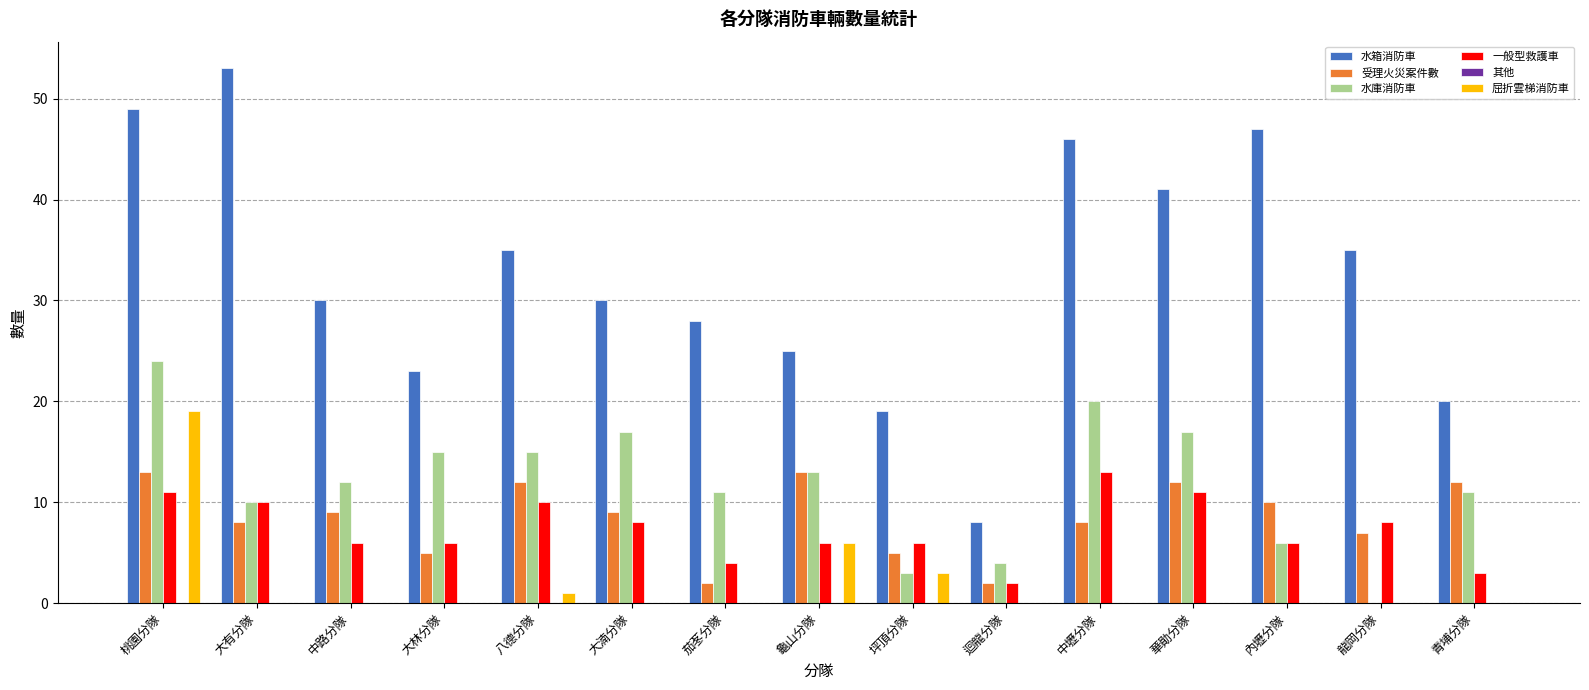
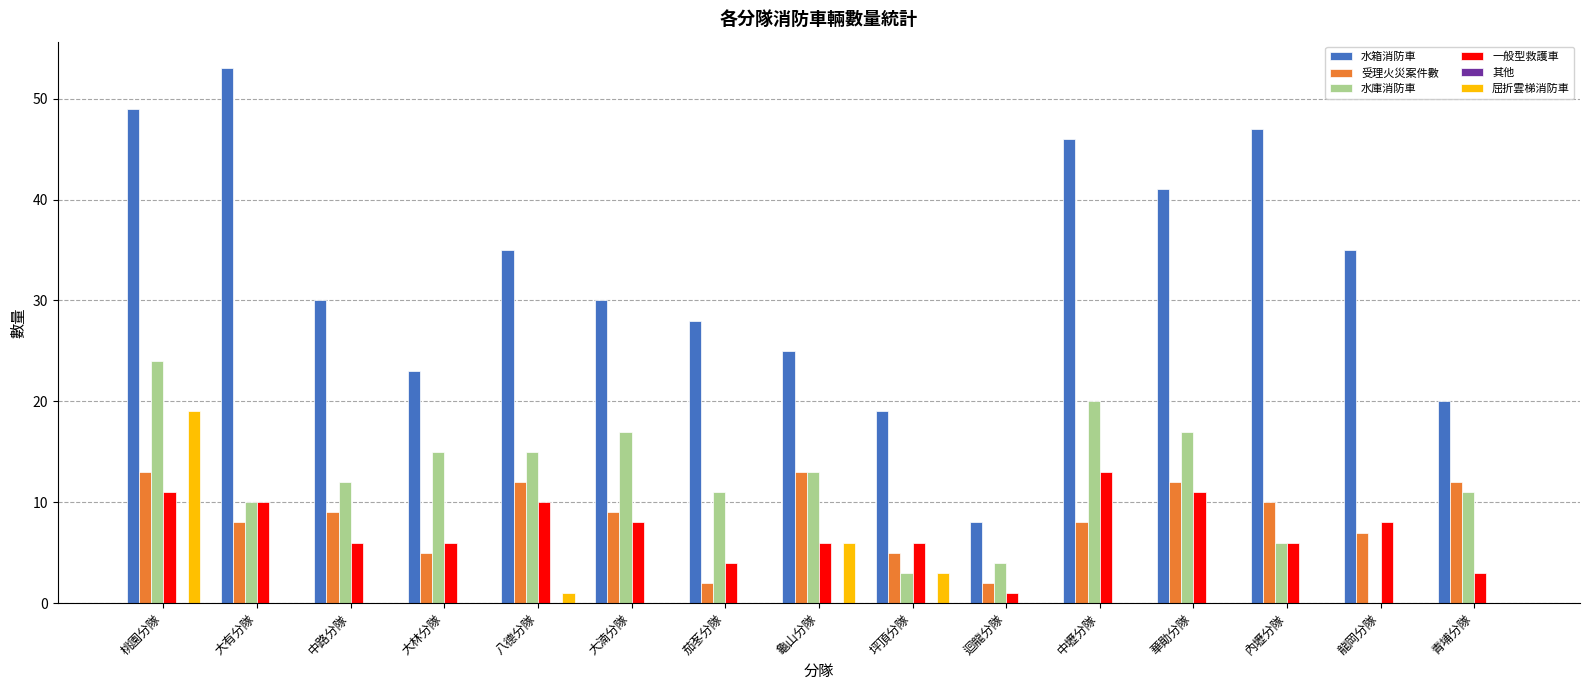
  {
    "水箱消防車": {
      "桃園分隊": 49,
      "大有分隊": 53,
      "中路分隊": 30,
      "大林分隊": 23,
      "八德分隊": 35,
      "大湳分隊": 30,
      "茄苳分隊": 28,
      "龜山分隊": 25,
      "坪頂分隊": 19,
      "迴龍分隊": 8,
      "中壢分隊": 46,
      "華勛分隊": 41,
      "內壢分隊": 47,
      "龍岡分隊": 35,
      "青埔分隊": 20
    },
    "受理火災案件數": {
      "桃園分隊": 13,
      "大有分隊": 8,
      "中路分隊": 9,
      "大林分隊": 5,
      "八德分隊": 12,
      "大湳分隊": 9,
      "茄苳分隊": 2,
      "龜山分隊": 13,
      "坪頂分隊": 5,
      "迴龍分隊": 2,
      "中壢分隊": 8,
      "華勛分隊": 12,
      "內壢分隊": 10,
      "龍岡分隊": 7,
      "青埔分隊": 12
    },
    "水庫消防車": {
      "桃園分隊": 24,
      "大有分隊": 10,
      "中路分隊": 12,
      "大林分隊": 15,
      "八德分隊": 15,
      "大湳分隊": 17,
      "茄苳分隊": 11,
      "龜山分隊": 13,
      "坪頂分隊": 3,
      "迴龍分隊": 4,
      "中壢分隊": 20,
      "華勛分隊": 17,
      "內壢分隊": 6,
      "龍岡分隊": 0,
      "青埔分隊": 11
    },
    "一般型救護車": {
      "桃園分隊": 11,
      "大有分隊": 10,
      "中路分隊": 6,
      "大林分隊": 6,
      "八德分隊": 10,
      "大湳分隊": 8,
      "茄苳分隊": 4,
      "龜山分隊": 6,
      "坪頂分隊": 6,
-     "迴龍分隊": 2,
+     "迴龍分隊": 1,
      "中壢分隊": 13,
      "華勛分隊": 11,
      "內壢分隊": 6,
      "龍岡分隊": 8,
      "青埔分隊": 3
    },
    "其他": {
      "桃園分隊": 0,
      "大有分隊": 0,
      "中路分隊": 0,
      "大林分隊": 0,
      "八德分隊": 0,
      "大湳分隊": 0,
      "茄苳分隊": 0,
      "龜山分隊": 0,
      "坪頂分隊": 0,
      "迴龍分隊": 0,
      "中壢分隊": 0,
      "華勛分隊": 0,
      "內壢分隊": 0,
      "龍岡分隊": 0,
      "青埔分隊": 0
    },
    "屈折雲梯消防車": {
      "桃園分隊": 19,
      "大有分隊": 0,
      "中路分隊": 0,
      "大林分隊": 0,
      "八德分隊": 1,
      "大湳分隊": 0,
      "茄苳分隊": 0,
      "龜山分隊": 6,
      "坪頂分隊": 3,
      "迴龍分隊": 0,
      "中壢分隊": 0,
      "華勛分隊": 0,
      "內壢分隊": 0,
      "龍岡分隊": 0,
      "青埔分隊": 0
    }
  }
